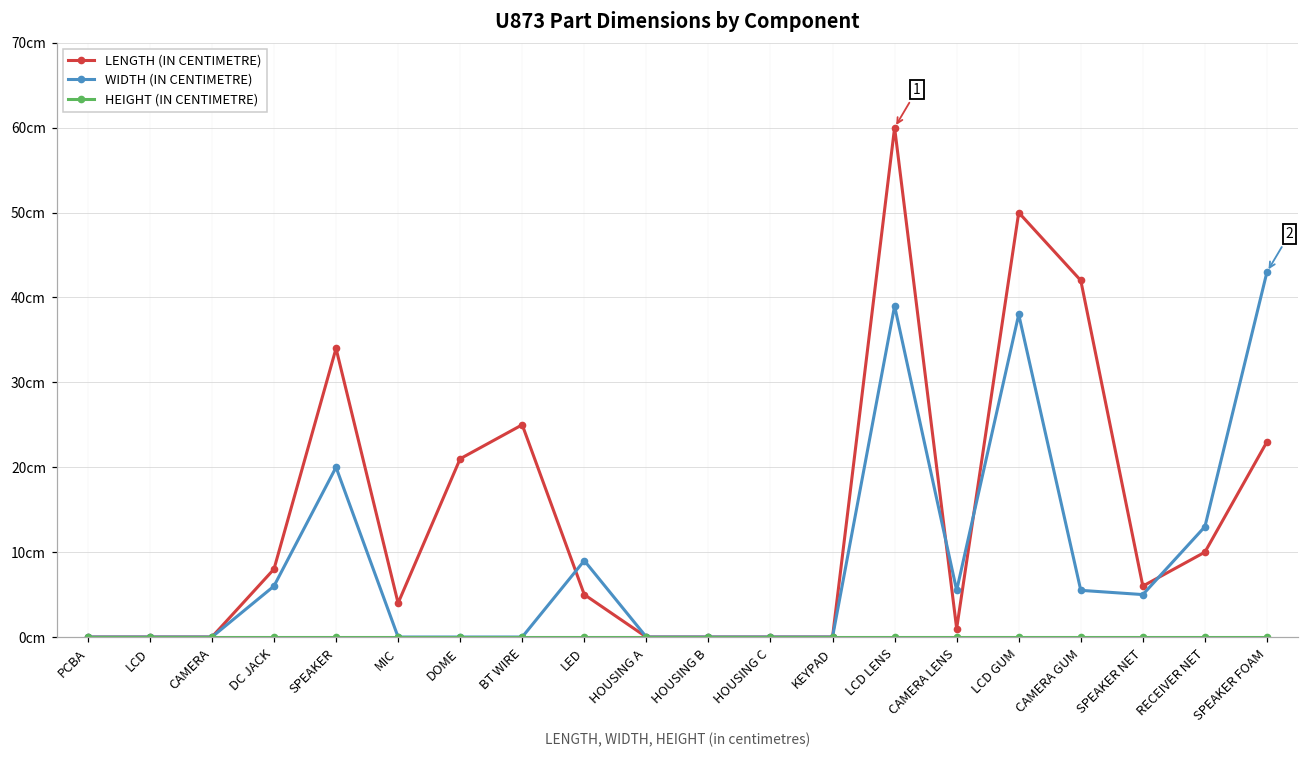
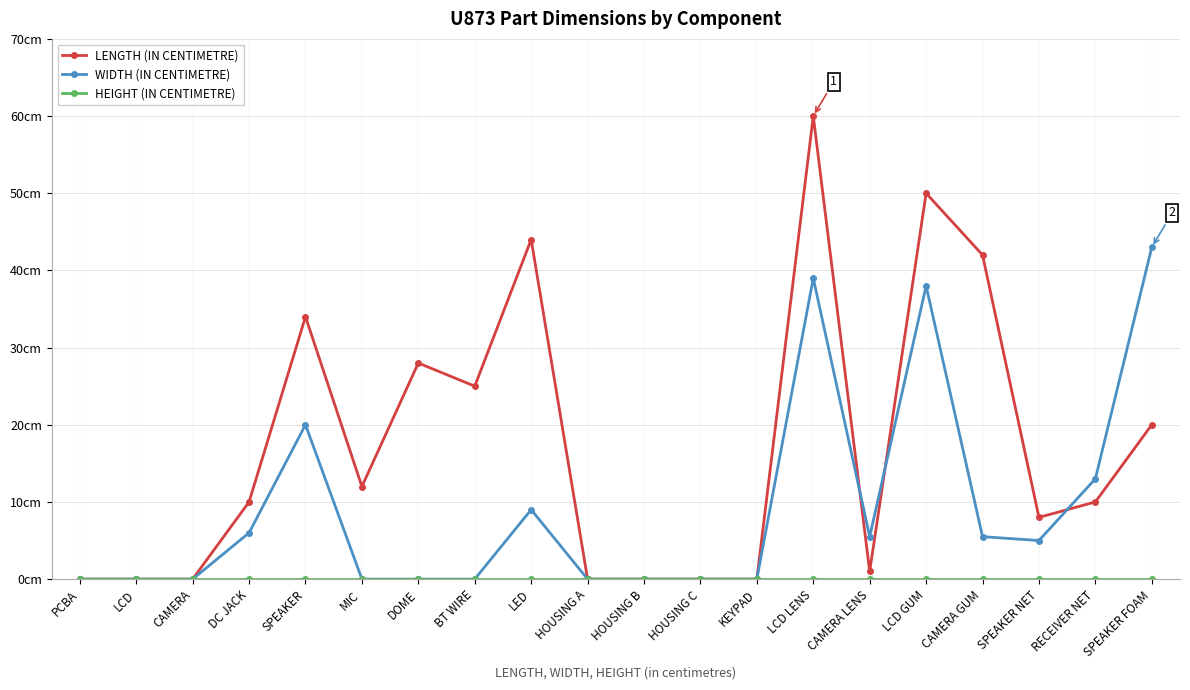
  {
    "LENGTH (IN CENTIMETRE)": {
-     "DC JACK": "8cm",
+     "DC JACK": "10cm",
      "SPEAKER": "34cm",
-     "MIC": "4cm",
-     "DOME": "21cm",
+     "MIC": "12cm",
+     "DOME": "28cm",
      "BT WIRE": "25cm",
-     "LED": "5cm",
+     "LED": "44cm",
      "CAMERA LENS": "1cm",
      "LCD GUM": "50cm",
      "CAMERA GUM": "42cm",
-     "SPEAKER NET": "6cm",
+     "SPEAKER NET": "8cm",
      "RECEIVER NET": "10cm",
-     "SPEAKER FOAM": "23cm"
+     "SPEAKER FOAM": "20cm"
    },
    "WIDTH (IN CENTIMETRE)": {
      "DC JACK": "6cm",
      "SPEAKER": "20cm",
      "LED": "9cm",
      "LCD LENS": "39cm",
      "CAMERA LENS": "6cm",
      "LCD GUM": "38cm",
      "CAMERA GUM": "6cm",
      "SPEAKER NET": "5cm",
      "RECEIVER NET": "13cm"
    },
    "HEIGHT (IN CENTIMETRE)": {
      "DC JACK": "0cm",
      "SPEAKER": "0cm",
      "LED": "0cm",
      "LCD LENS": "0cm",
      "CAMERA LENS": "0cm",
      "LCD GUM": "0cm",
      "CAMERA GUM": "0cm",
      "SPEAKER NET": "0cm",
      "RECEIVER NET": "0cm",
      "SPEAKER FOAM": "0cm"
    }
  }
